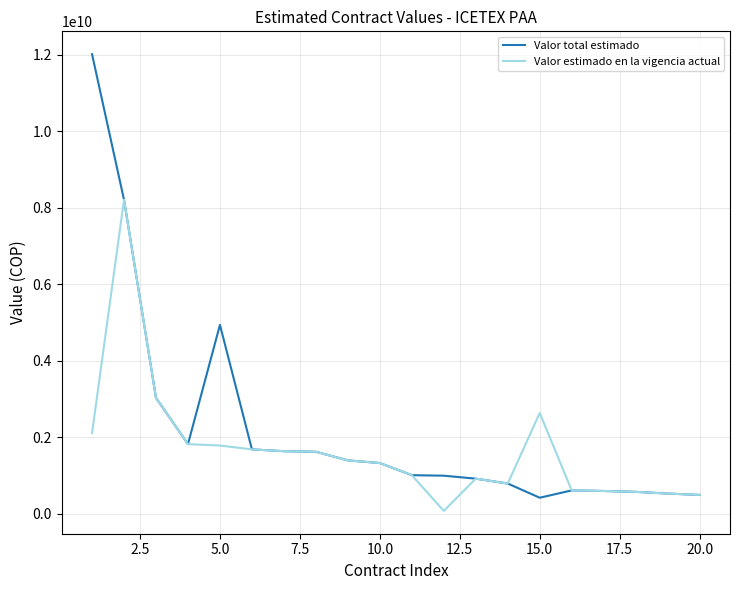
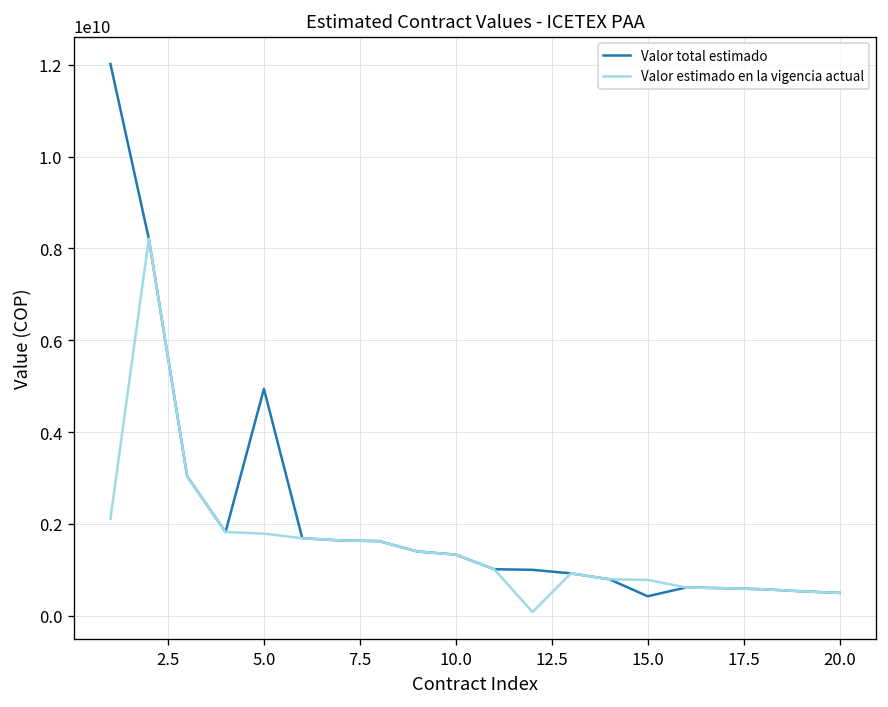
  {
    "Valor total estimado": {
      "5.0": 4900000000,
      "15.0": 400000000
    },
    "Valor estimado en la vigencia actual": {
      "5.0": 1800000000,
-     "15.0": 2600000000
+     "15.0": 800000000
    }
  }
